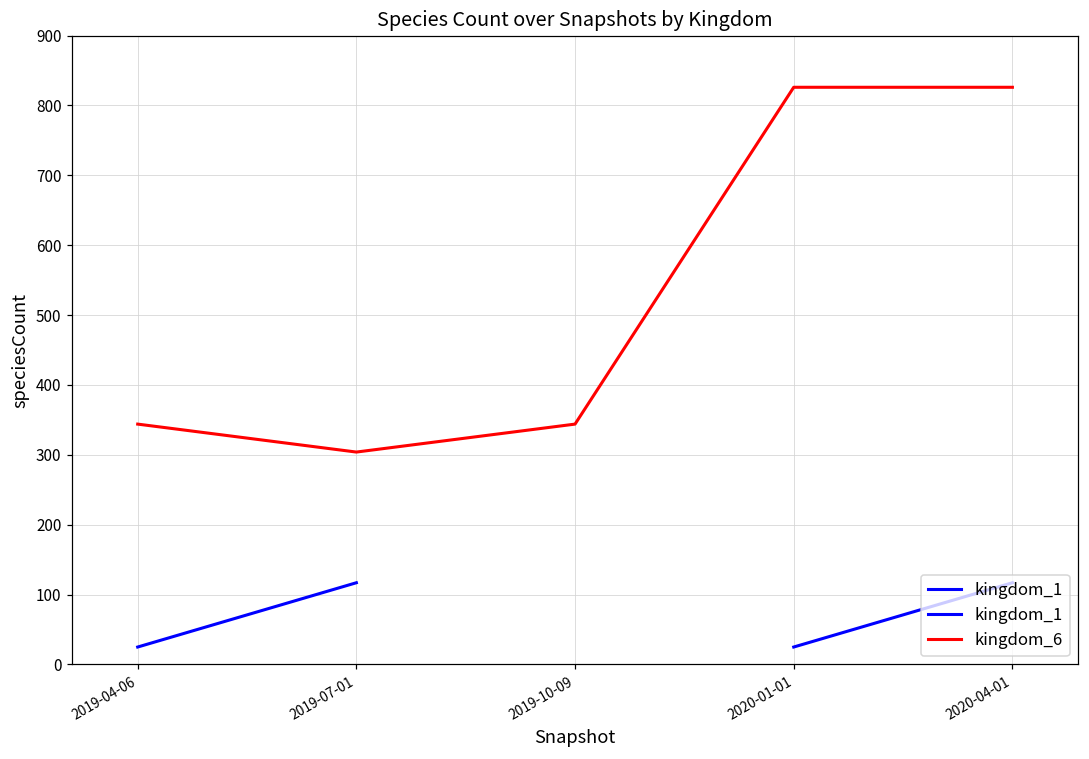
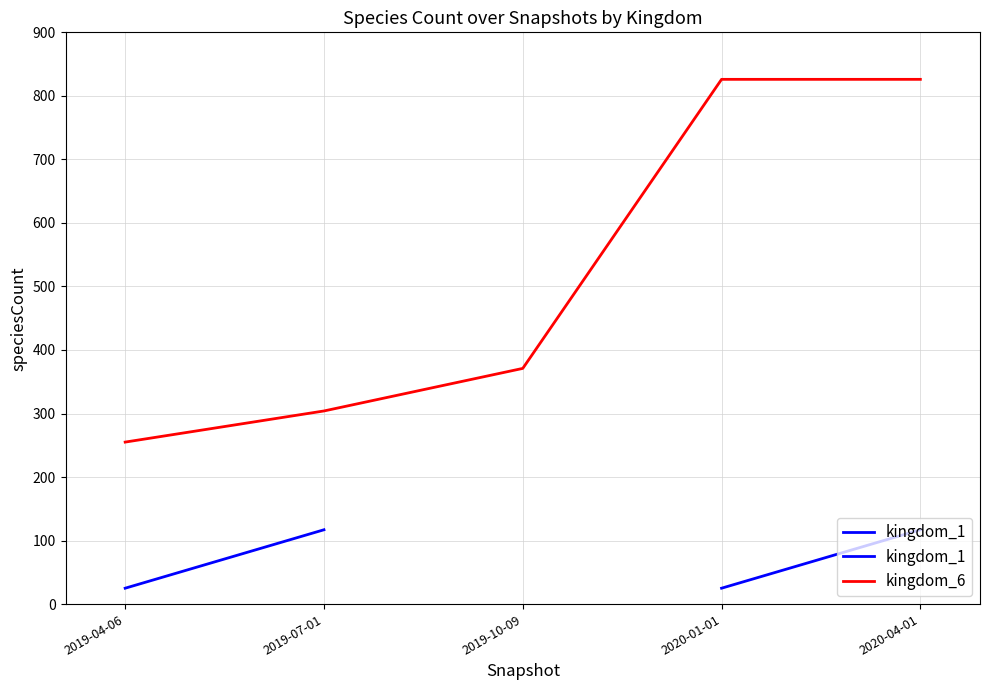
  {
    "kingdom_6": {
-     "2019-04-06": 340,
+     "2019-04-06": 260,
      "2019-07-01": 300,
-     "2019-10-09": 340,
+     "2019-10-09": 370,
      "2020-01-01": 830,
      "2020-04-01": 830
    }
  }
